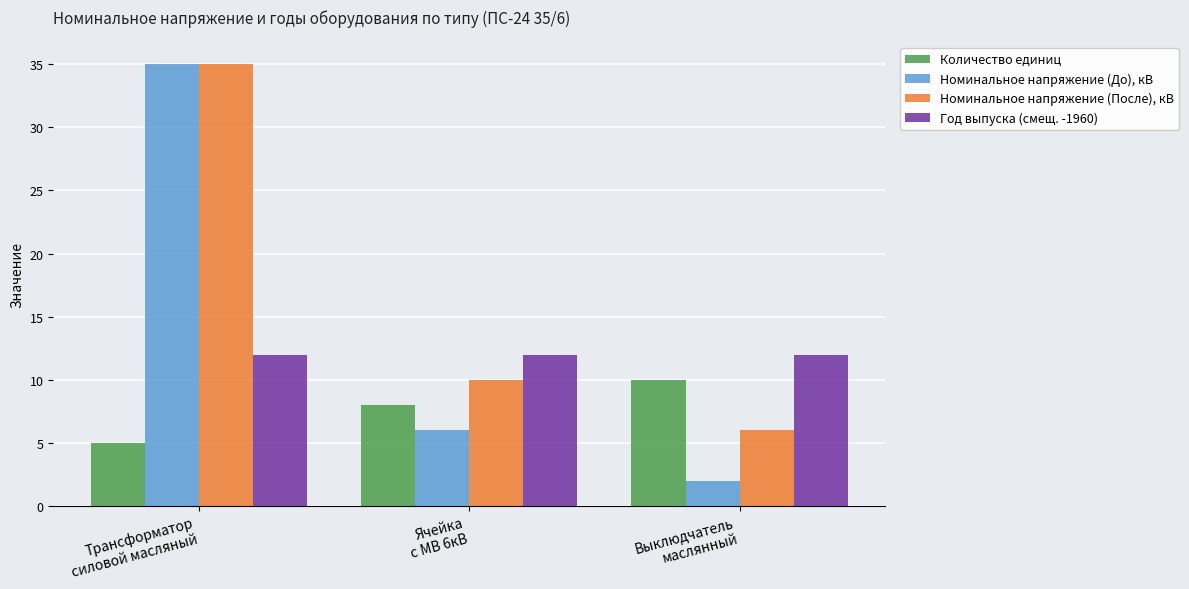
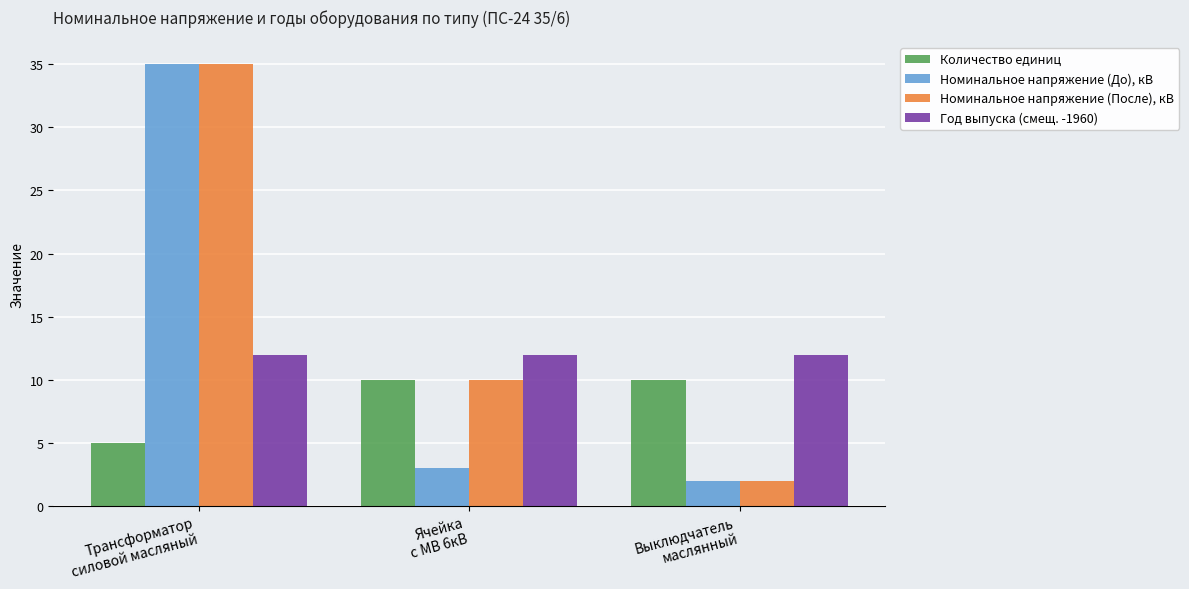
  {
    "Количество единиц": {
      "Трансформатор силовой масляный": 5,
-     "Ячейка с МВ 6кВ": 8,
+     "Ячейка с МВ 6кВ": 10,
      "Выклюдчатель маслянный": 10
    },
    "Номинальное напряжение (До), кВ": {
      "Трансформатор силовой масляный": 35,
-     "Ячейка с МВ 6кВ": 6,
+     "Ячейка с МВ 6кВ": 3,
      "Выклюдчатель маслянный": 2
    },
    "Номинальное напряжение (После), кВ": {
      "Трансформатор силовой масляный": 35,
      "Ячейка с МВ 6кВ": 10,
-     "Выклюдчатель маслянный": 6
+     "Выклюдчатель маслянный": 2
    },
    "Год выпуска (смещ. -1960)": {
      "Трансформатор силовой масляный": 12,
      "Ячейка с МВ 6кВ": 12,
      "Выклюдчатель маслянный": 12
    }
  }
